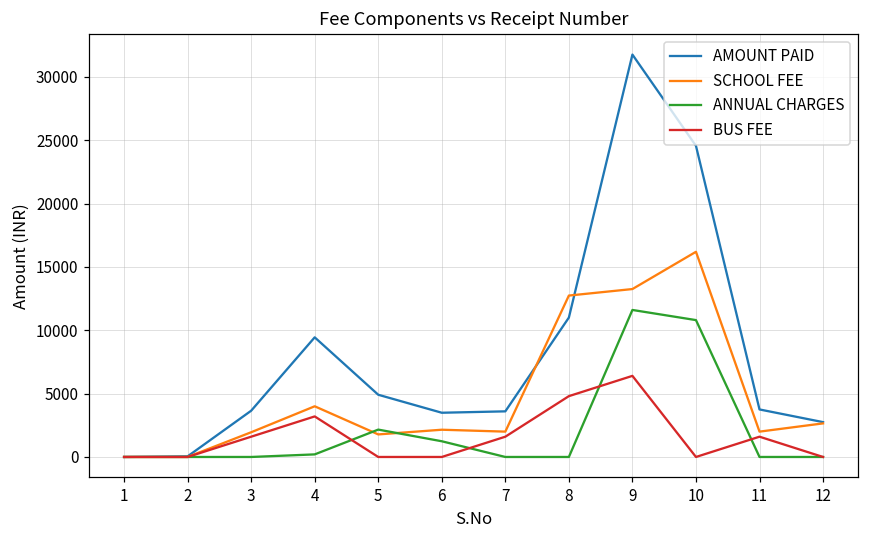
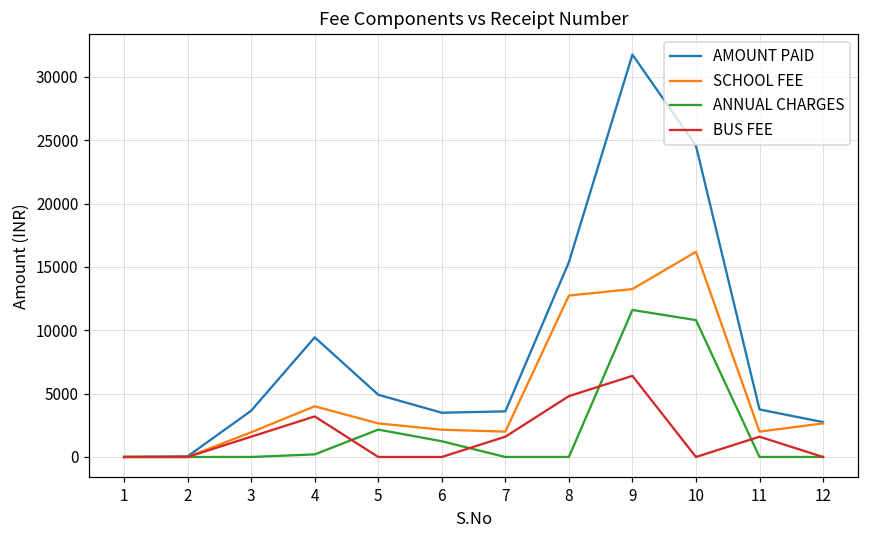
  {
    "AMOUNT PAID": {
      "3": 3700,
      "4": 9400,
      "5": 4900,
      "6": 3500,
      "7": 3600,
-     "8": 11000,
+     "8": 15400,
      "9": 31800,
      "10": 24600,
      "11": 3800
    },
    "SCHOOL FEE": {
      "3": 2000,
      "4": 4000,
-     "5": 1800,
+     "5": 2700,
      "6": 2200,
      "7": 2000,
      "8": 12700,
      "9": 13300,
      "10": 16200,
      "11": 2000
    },
    "ANNUAL CHARGES": {
      "3": 0,
      "4": 200,
      "5": 2200,
      "6": 1200,
      "7": 0,
      "8": 0,
      "9": 11600,
      "10": 10800,
      "11": 0
    },
    "BUS FEE": {
      "3": 1600,
      "4": 3200,
      "5": 0,
      "6": 0,
      "7": 1600,
      "8": 4800,
      "9": 6400,
      "10": 0,
      "11": 1600
    }
  }
